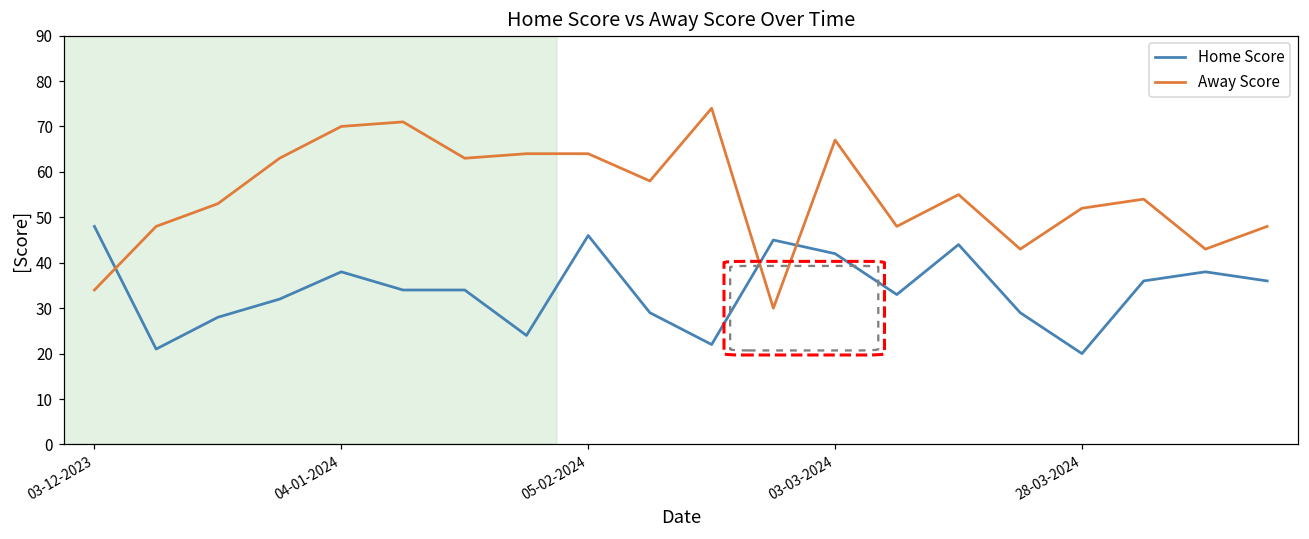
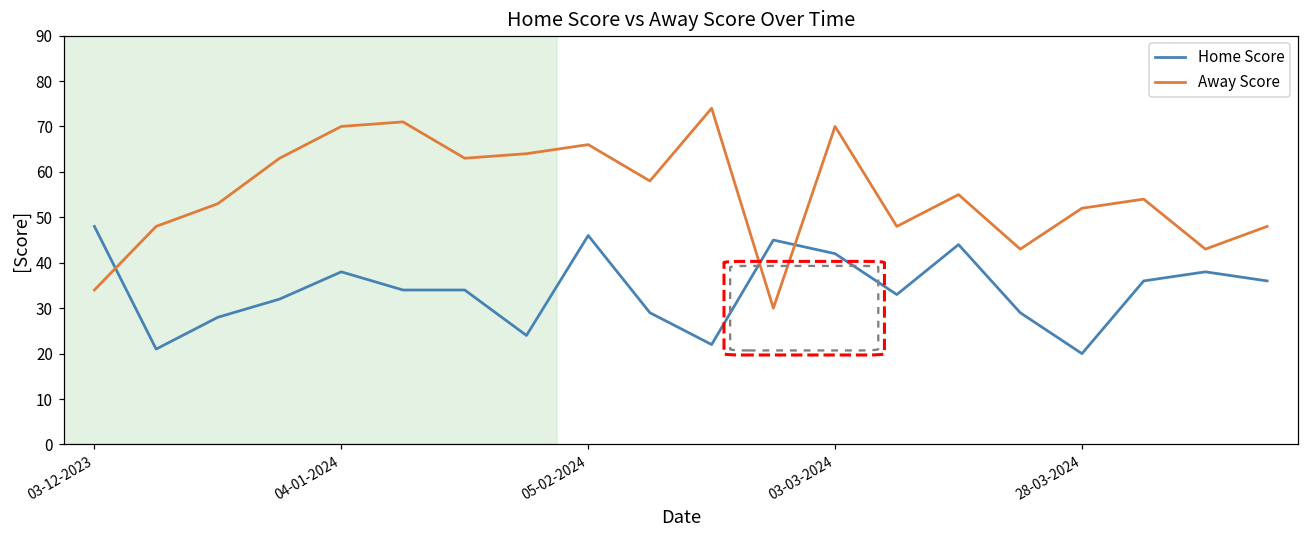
  {
    "Home Score": {
      "03-12-2023": 48,
      "05-02-2024": 46,
      "03-03-2024": 42
    },
    "Away Score": {
      "03-12-2023": 34,
-     "05-02-2024": 64,
-     "03-03-2024": 67
+     "05-02-2024": 66,
+     "03-03-2024": 70
    }
  }
